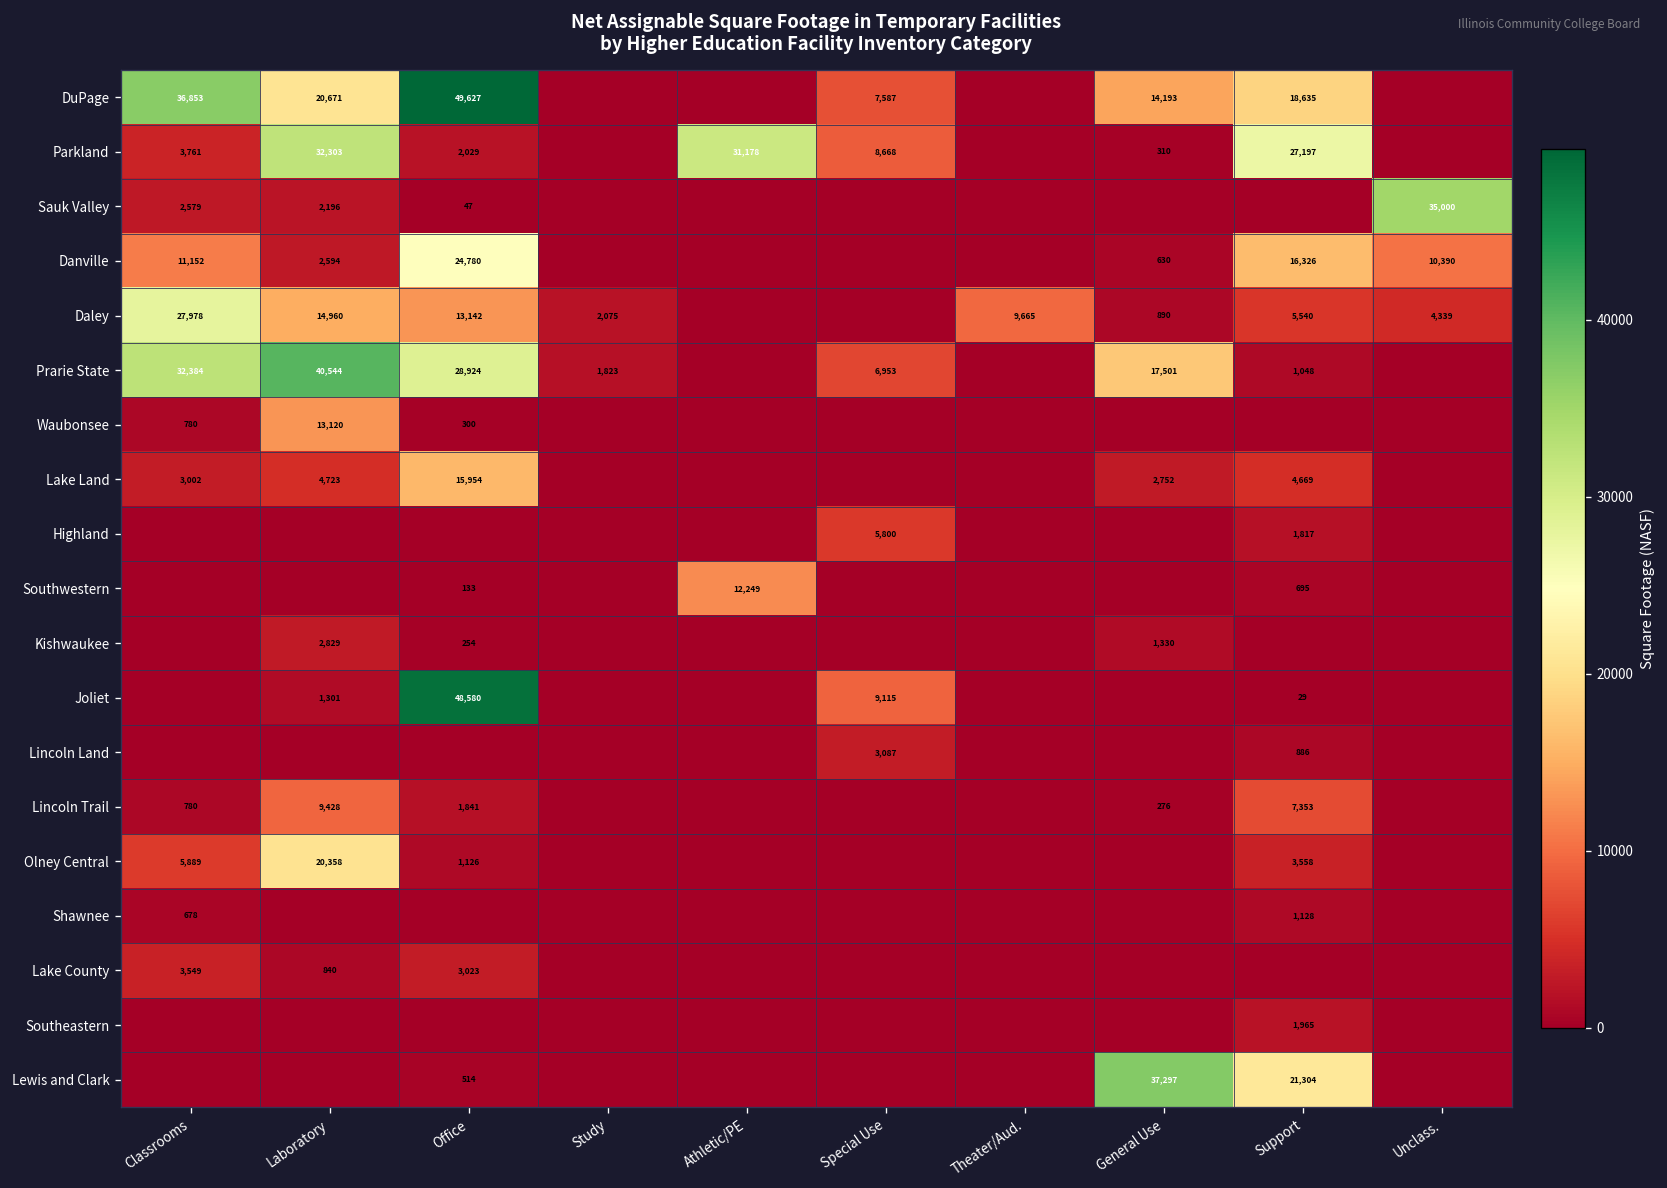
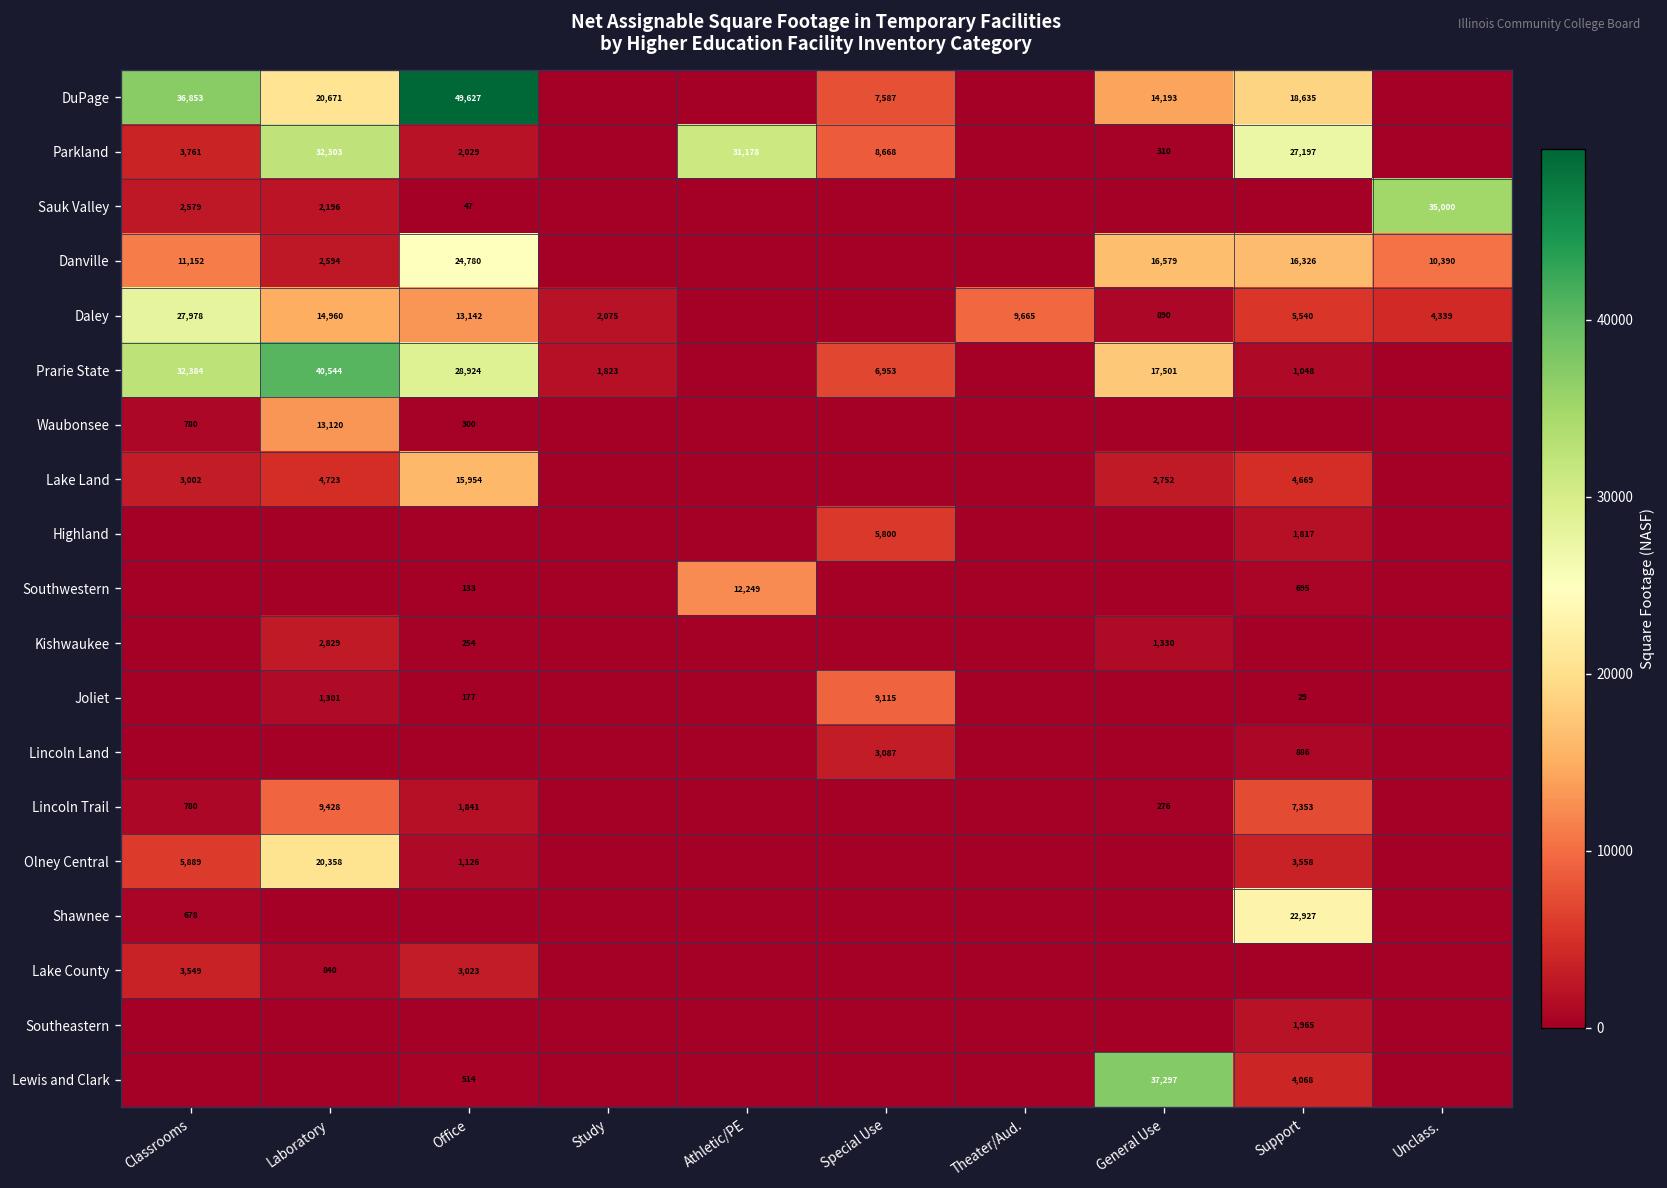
  {
    "DuPage": {
      "Classrooms": "36,853",
      "Laboratory": "20,671",
      "Office": "49,627",
      "Special Use": "7,587",
      "General Use": "14,193",
      "Support": "18,635"
    },
    "Parkland": {
      "Classrooms": "3,761",
      "Laboratory": "32,303",
      "Office": "2,029",
      "Athletic/PE": "31,178",
      "Special Use": "8,668",
      "General Use": "310",
      "Support": "27,197"
    },
    "Sauk Valley": {
      "Classrooms": "2,579",
      "Laboratory": "2,196",
      "Office": "47",
      "Unclass.": "35,000"
    },
    "Danville": {
      "Classrooms": "11,152",
      "Laboratory": "2,594",
      "Office": "24,780",
-     "General Use": "630",
+     "General Use": "16,579",
      "Support": "16,326",
      "Unclass.": "10,390"
    },
    "Daley": {
      "Classrooms": "27,978",
      "Laboratory": "14,960",
      "Office": "13,142",
      "Study": "2,075",
      "Theater/Aud.": "9,665",
      "General Use": "890",
      "Support": "5,540",
      "Unclass.": "4,339"
    },
    "Prarie State": {
      "Classrooms": "32,384",
      "Laboratory": "40,544",
      "Office": "28,924",
      "Study": "1,823",
      "Special Use": "6,953",
      "General Use": "17,501",
      "Support": "1,048"
    },
    "Waubonsee": {
      "Classrooms": "780",
      "Laboratory": "13,120",
      "Office": "300"
    },
    "Lake Land": {
      "Classrooms": "3,002",
      "Laboratory": "4,723",
      "Office": "15,954",
      "General Use": "2,752",
      "Support": "4,669"
    },
    "Highland": {
      "Special Use": "5,800",
      "Support": "1,817"
    },
    "Southwestern": {
      "Office": "133",
      "Athletic/PE": "12,249",
      "Support": "695"
    },
    "Kishwaukee": {
      "Laboratory": "2,829",
      "Office": "254",
      "General Use": "1,330"
    },
    "Joliet": {
      "Laboratory": "1,301",
-     "Office": "48,580",
+     "Office": "177",
      "Special Use": "9,115",
      "Support": "29"
    },
    "Lincoln Land": {
      "Special Use": "3,087",
      "Support": "886"
    },
    "Lincoln Trail": {
      "Classrooms": "780",
      "Laboratory": "9,428",
      "Office": "1,841",
      "General Use": "276",
      "Support": "7,353"
    },
    "Olney Central": {
      "Classrooms": "5,889",
      "Laboratory": "20,358",
      "Office": "1,126",
      "Support": "3,558"
    },
    "Shawnee": {
      "Classrooms": "678",
-     "Support": "1,128"
+     "Support": "22,927"
    },
    "Lake County": {
      "Classrooms": "3,549",
      "Laboratory": "840",
      "Office": "3,023"
    },
    "Southeastern": {
      "Support": "1,965"
    },
    "Lewis and Clark": {
      "Office": "514",
      "General Use": "37,297",
-     "Support": "21,304"
+     "Support": "4,068"
    }
  }
